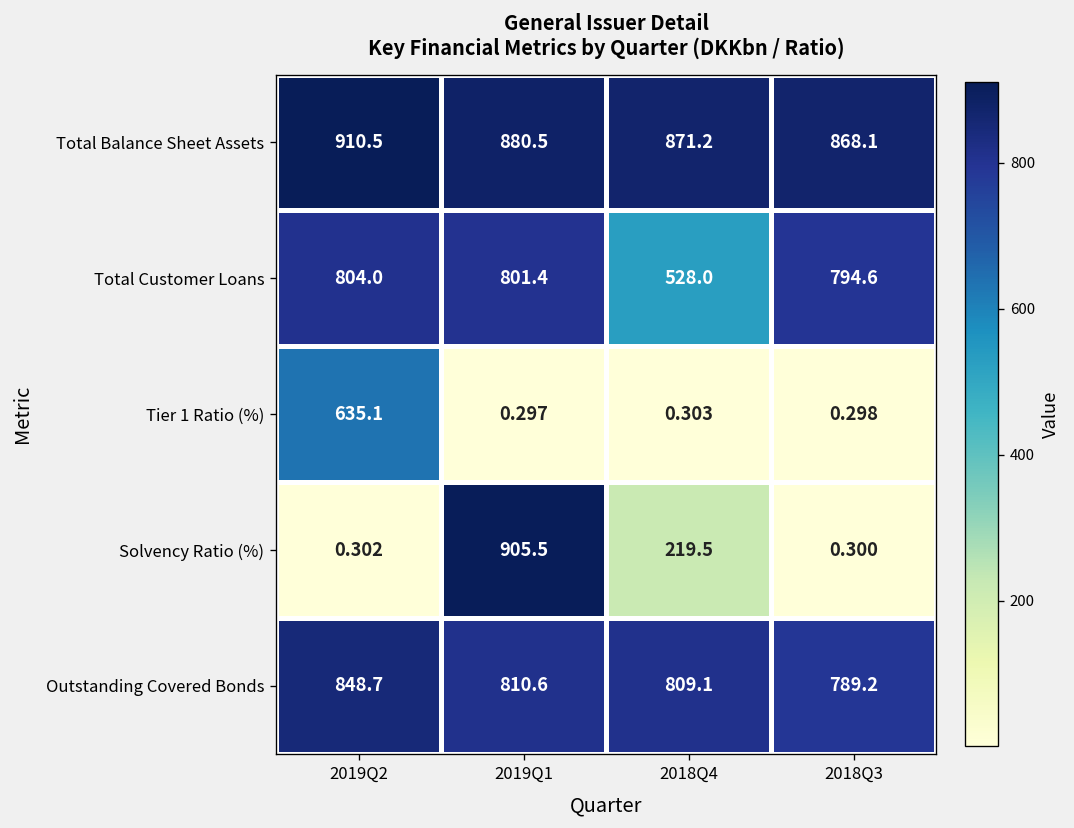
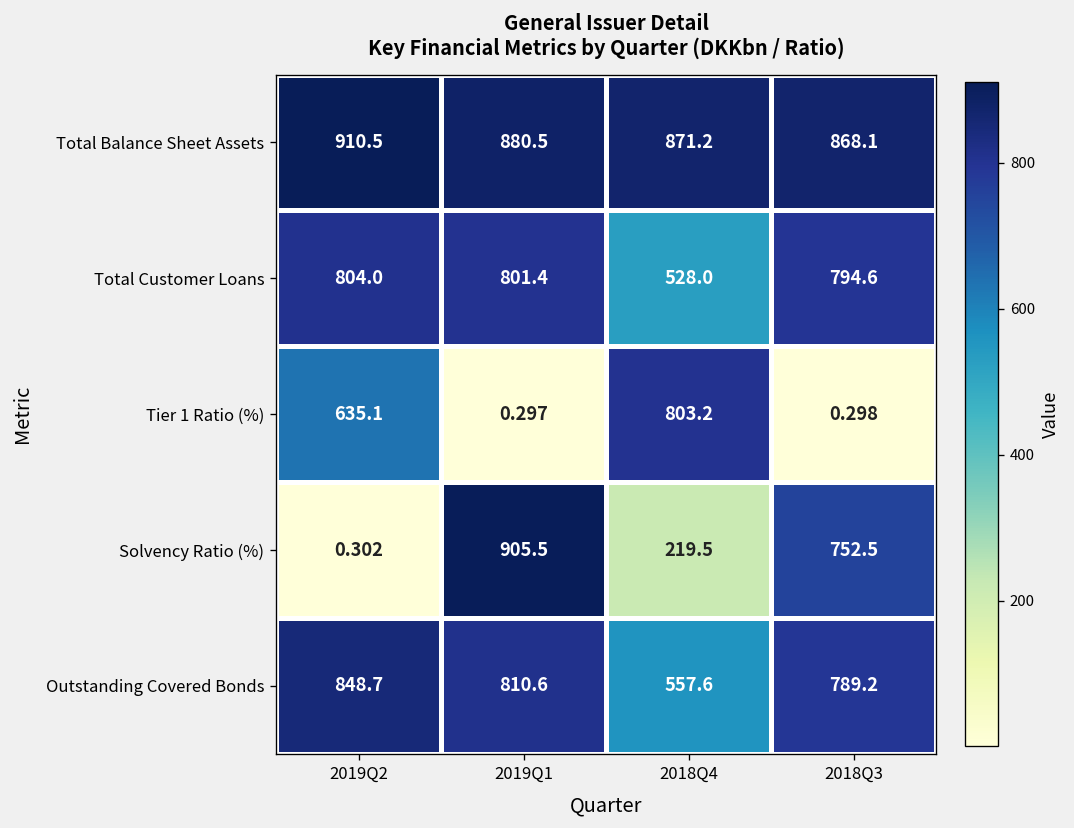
  {
    "Total Balance Sheet Assets": {
      "2019Q2": 910.5,
      "2019Q1": 880.5,
      "2018Q4": 871.2,
      "2018Q3": 868.1
    },
    "Total Customer Loans": {
      "2019Q2": 804.0,
      "2019Q1": 801.4,
      "2018Q4": 528.0,
      "2018Q3": 794.6
    },
    "Tier 1 Ratio (%)": {
      "2019Q2": 635.1,
      "2019Q1": 0.297,
-     "2018Q4": 0.303,
+     "2018Q4": 803.2,
      "2018Q3": 0.298
    },
    "Solvency Ratio (%)": {
      "2019Q2": 0.302,
      "2019Q1": 905.5,
      "2018Q4": 219.5,
-     "2018Q3": 0.300
+     "2018Q3": 752.5
    },
    "Outstanding Covered Bonds": {
      "2019Q2": 848.7,
      "2019Q1": 810.6,
-     "2018Q4": 809.1,
+     "2018Q4": 557.6,
      "2018Q3": 789.2
    }
  }
